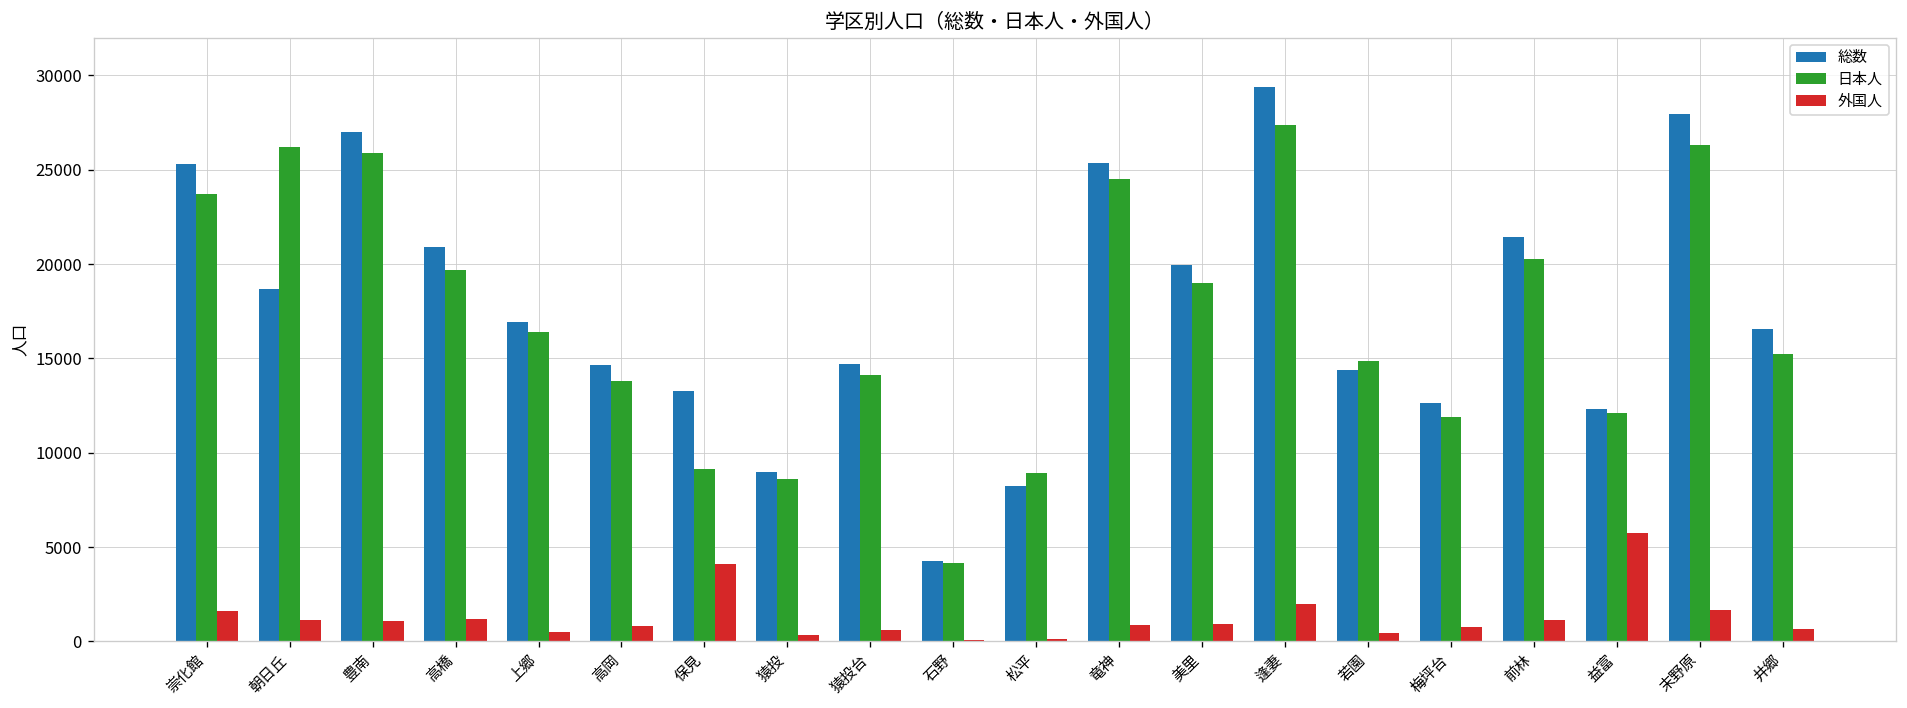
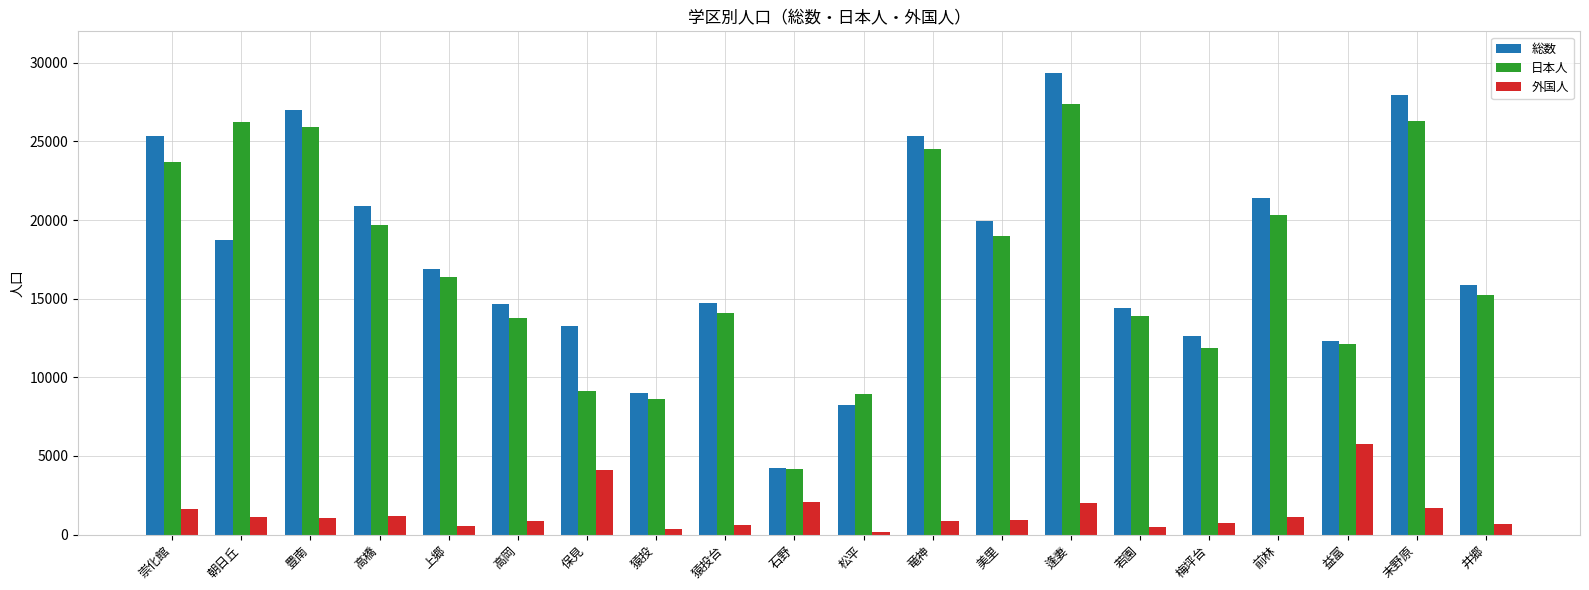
  {
    "総数": {
      "崇化館": 25300,
      "朝日丘": 18700,
      "豊南": 27000,
      "高橋": 20900,
      "上郷": 16900,
      "高岡": 14600,
      "保見": 13300,
      "猿投": 9000,
      "猿投台": 14700,
      "石野": 4300,
      "松平": 8200,
      "竜神": 25400,
      "美里": 19900,
      "逢妻": 29400,
      "若園": 14400,
      "梅坪台": 12600,
      "前林": 21400,
      "益富": 12300,
      "末野原": 28000,
-     "井郷": 16500
+     "井郷": 15900
    },
    "日本人": {
      "崇化館": 23700,
      "朝日丘": 26200,
      "豊南": 25900,
      "高橋": 19700,
      "上郷": 16400,
      "高岡": 13800,
      "保見": 9200,
      "猿投": 8600,
      "猿投台": 14100,
      "石野": 4200,
      "松平": 8900,
      "竜神": 24500,
      "美里": 19000,
      "逢妻": 27400,
-     "若園": 14900,
+     "若園": 13900,
      "梅坪台": 11900,
      "前林": 20300,
      "益富": 12100,
      "末野原": 26300,
      "井郷": 15200
    },
    "外国人": {
      "崇化館": 1600,
      "朝日丘": 1100,
      "豊南": 1100,
      "高橋": 1200,
      "上郷": 500,
      "高岡": 800,
      "保見": 4100,
      "猿投": 400,
      "猿投台": 600,
-     "石野": 100,
+     "石野": 2100,
      "竜神": 900,
      "美里": 900,
      "逢妻": 2000,
      "若園": 500,
      "梅坪台": 700,
      "前林": 1100,
      "益富": 5800,
      "末野原": 1700,
      "井郷": 700
    }
  }
